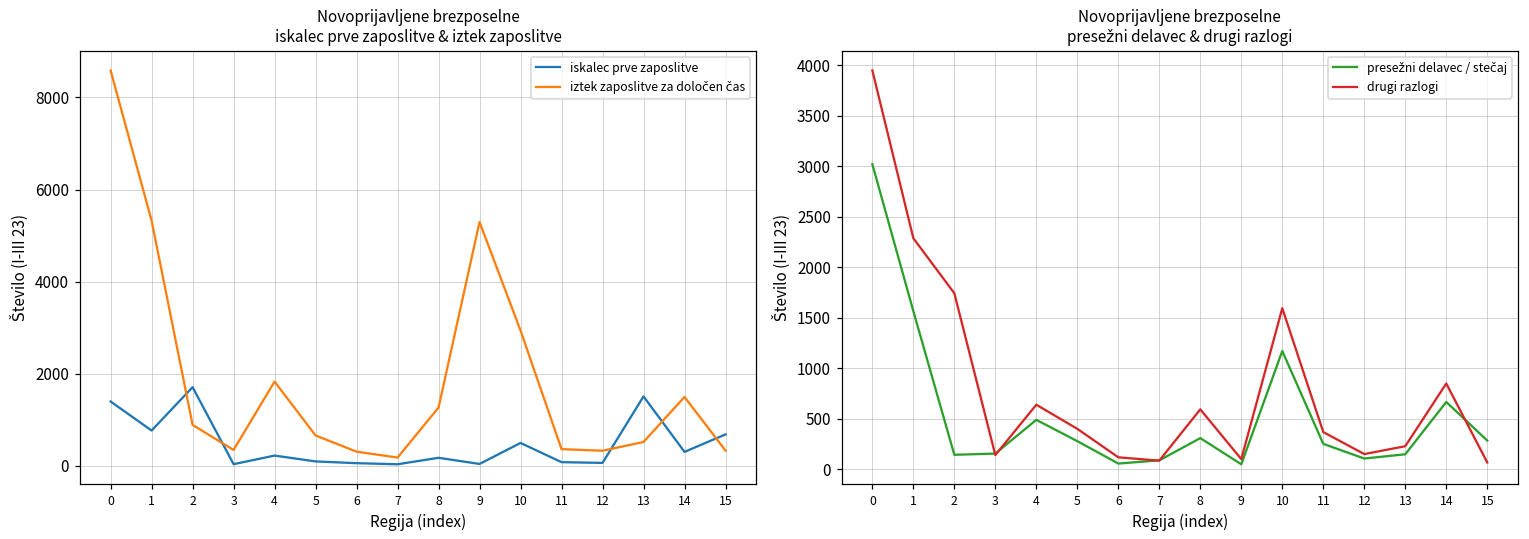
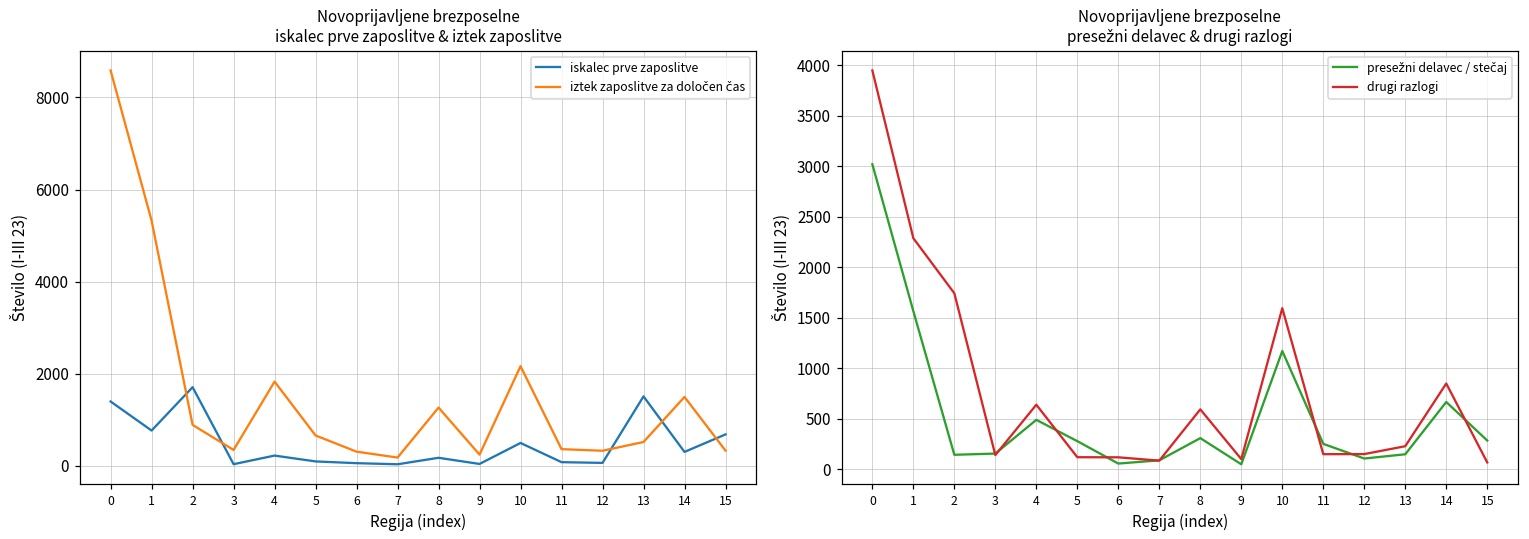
  {
    "Novoprijavljene brezposelne iskalec prve zaposlitve & iztek zaposlitve": {
      "iskalec prve zaposlitve": {
        "0": 1400,
        "1": 800,
        "2": 1700,
        "3": 0,
        "4": 200,
        "5": 100,
        "6": 100,
        "7": 0,
        "8": 200,
        "9": 0,
        "10": 500,
        "11": 100,
        "12": 100,
        "13": 1500,
        "14": 300,
        "15": 700
      },
      "iztek zaposlitve za določen čas": {
        "0": 8600,
        "1": 5300,
        "2": 900,
        "3": 300,
        "4": 1800,
        "5": 700,
        "6": 300,
        "7": 200,
        "8": 1300,
-       "9": 5300,
-       "10": 2900,
+       "9": 200,
+       "10": 2200,
        "11": 400,
        "12": 300,
        "13": 500,
        "14": 1500,
        "15": 300
      }
    },
    "Novoprijavljene brezposelne presežni delavec & drugi razlogi": {
      "presežni delavec / stečaj": {
        "0": 3000,
        "1": 1600,
        "2": 100,
        "4": 500,
        "5": 300,
        "6": 100,
        "8": 300,
        "9": 0,
        "10": 1200,
        "11": 300,
        "12": 100,
        "13": 100,
        "14": 700,
        "15": 300
      },
      "drugi razlogi": {
        "0": 4000,
        "1": 2300,
        "2": 1700,
        "4": 600,
-       "5": 400,
+       "5": 100,
        "6": 100,
        "8": 600,
        "9": 100,
        "10": 1600,
-       "11": 400,
+       "11": 100,
        "12": 200,
        "13": 200,
        "14": 800,
        "15": 100
      }
    }
  }
